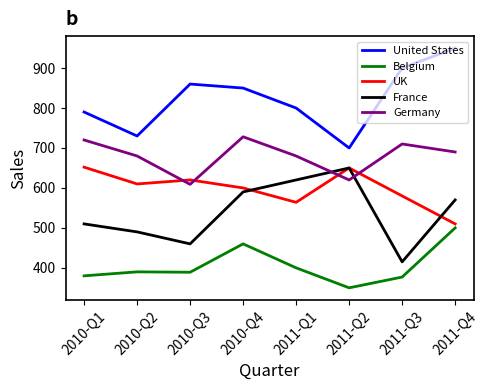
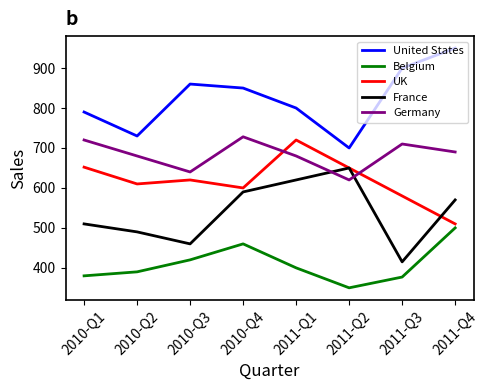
  {
    "United States": {
      "2010-Q1": 790,
      "2010-Q2": 730,
      "2010-Q3": 860,
      "2010-Q4": 850,
      "2011-Q1": 800,
      "2011-Q2": 700
    },
    "Belgium": {
      "2010-Q1": 380,
      "2010-Q2": 390,
-     "2010-Q3": 390,
+     "2010-Q3": 420,
      "2010-Q4": 460,
      "2011-Q1": 400,
      "2011-Q2": 350,
      "2011-Q3": 380,
      "2011-Q4": 500
    },
    "UK": {
      "2010-Q1": 650,
      "2010-Q2": 610,
      "2010-Q3": 620,
      "2010-Q4": 600,
-     "2011-Q1": 560,
+     "2011-Q1": 720,
      "2011-Q3": 580,
      "2011-Q4": 510
    },
    "France": {
      "2010-Q1": 510,
      "2010-Q2": 490,
      "2010-Q3": 460,
      "2010-Q4": 590,
      "2011-Q1": 620,
      "2011-Q3": 420,
      "2011-Q4": 570
    },
    "Germany": {
      "2010-Q1": 720,
      "2010-Q2": 680,
-     "2010-Q3": 610,
+     "2010-Q3": 640,
      "2010-Q4": 730,
      "2011-Q1": 680,
      "2011-Q2": 620,
      "2011-Q3": 710,
      "2011-Q4": 690
    }
  }
